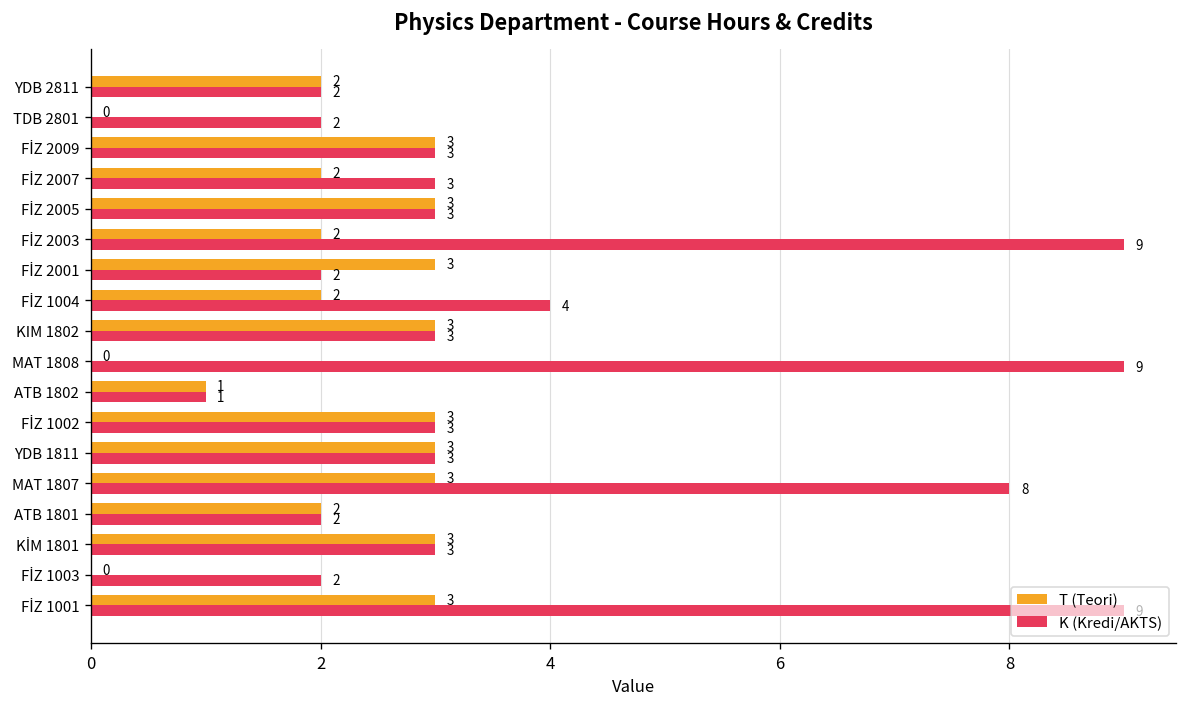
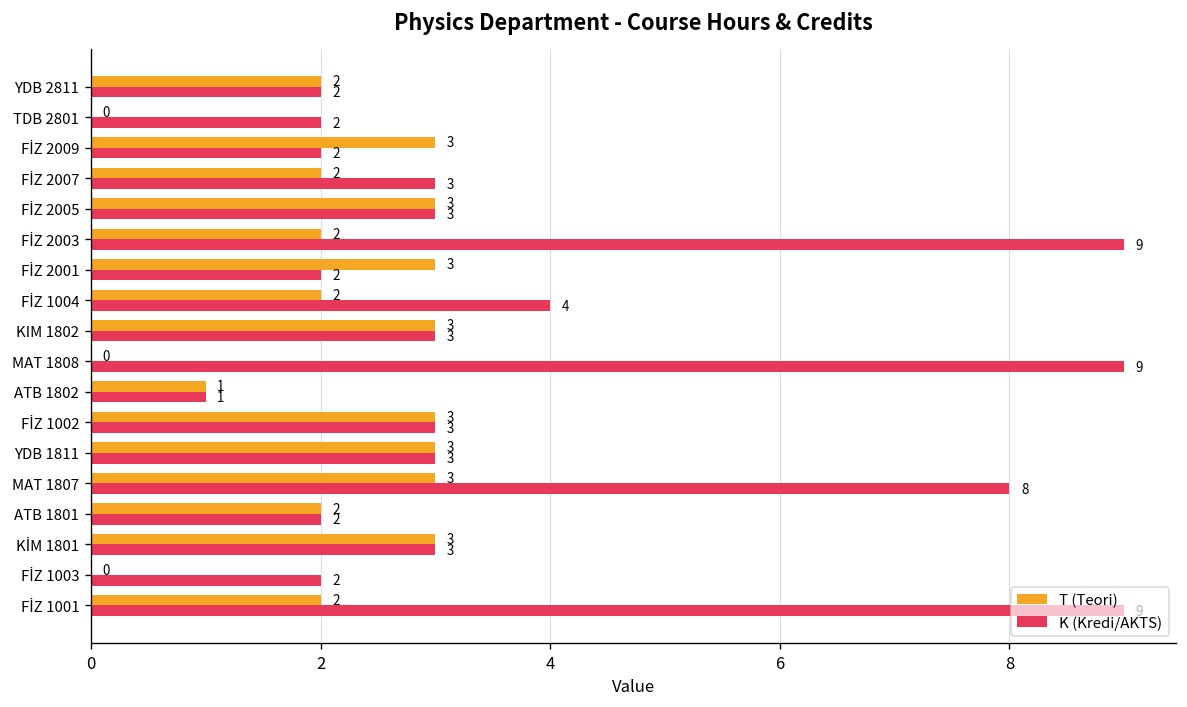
  {
    "T (Teori)": {
      "YDB 2811": 2,
      "TDB 2801": 0,
      "FİZ 2009": 3,
      "FİZ 2007": 2,
      "FİZ 2005": 3,
      "FİZ 2003": 2,
      "FİZ 2001": 3,
      "FİZ 1004": 2,
      "KIM 1802": 3,
      "MAT 1808": 0,
      "ATB 1802": 1,
      "FİZ 1002": 3,
      "YDB 1811": 3,
      "MAT 1807": 3,
      "ATB 1801": 2,
      "KİM 1801": 3,
      "FİZ 1003": 0,
-     "FİZ 1001": 3
+     "FİZ 1001": 2
    },
    "K (Kredi/AKTS)": {
      "YDB 2811": 2,
      "TDB 2801": 2,
-     "FİZ 2009": 3,
+     "FİZ 2009": 2,
      "FİZ 2007": 3,
      "FİZ 2005": 3,
      "FİZ 2003": 9,
      "FİZ 2001": 2,
      "FİZ 1004": 4,
      "KIM 1802": 3,
      "MAT 1808": 9,
      "ATB 1802": 1,
      "FİZ 1002": 3,
      "YDB 1811": 3,
      "MAT 1807": 8,
      "ATB 1801": 2,
      "KİM 1801": 3,
      "FİZ 1003": 2
    }
  }
